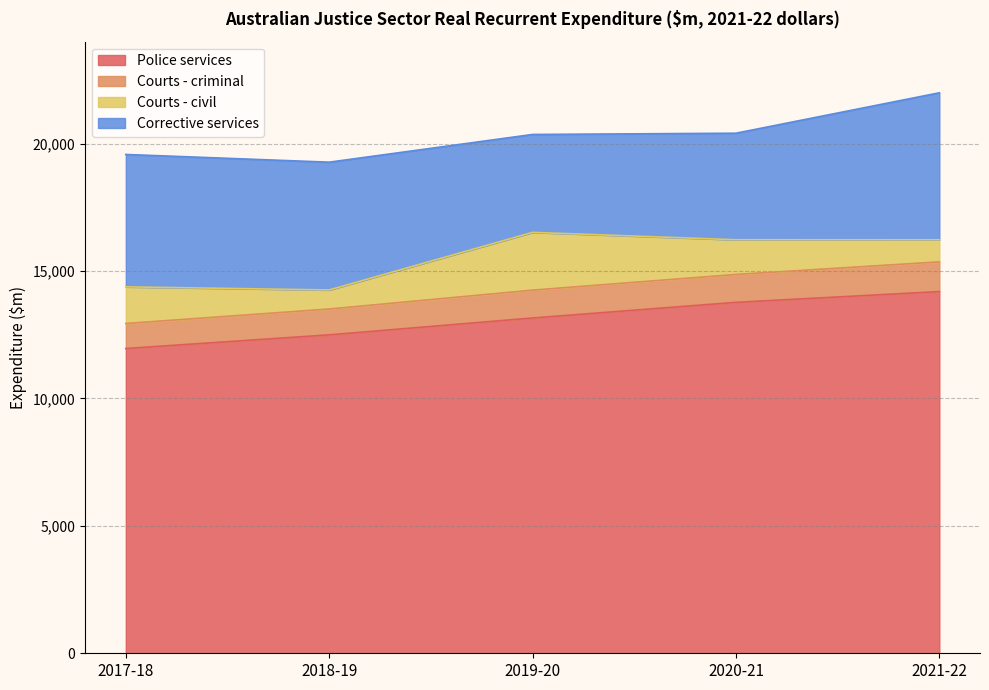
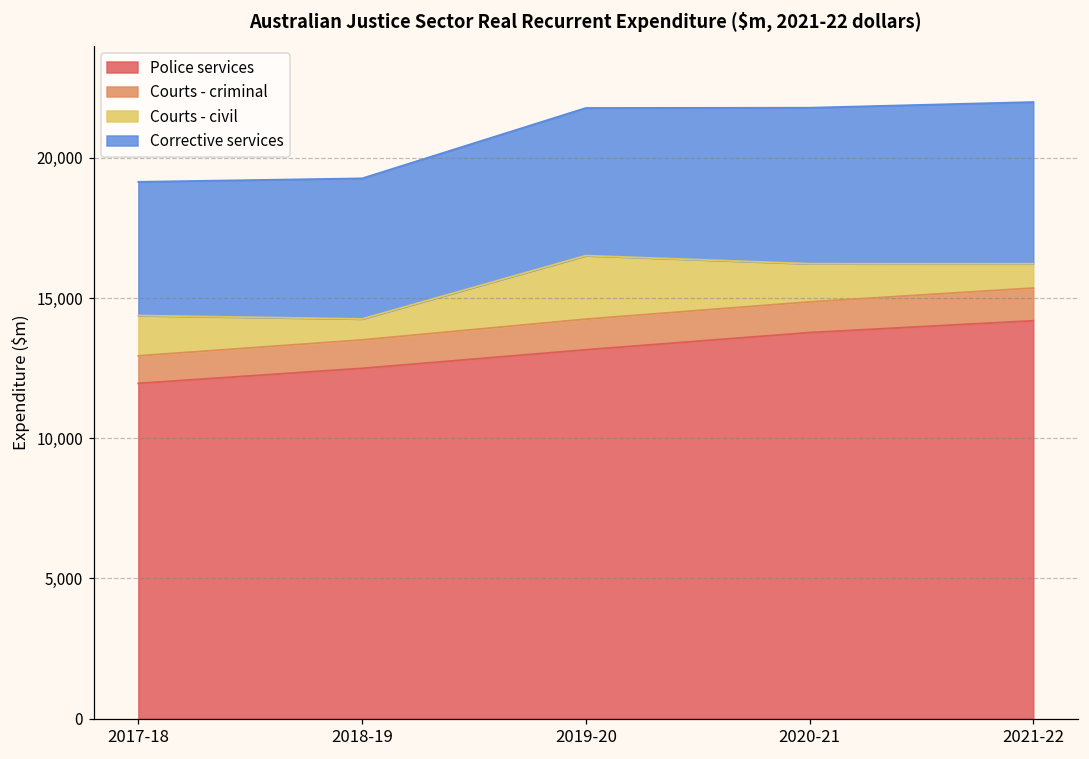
  {
    "Courts - civil": {
      "2017-18": "1,400",
      "2018-19": "700",
      "2019-20": "2,300",
      "2020-21": "1,400",
      "2021-22": "900"
    },
    "Corrective services": {
-     "2017-18": "5,200",
+     "2017-18": "4,800",
      "2018-19": "5,000",
-     "2019-20": "3,800",
-     "2020-21": "4,200",
+     "2019-20": "5,300",
+     "2020-21": "5,600",
      "2021-22": "5,800"
    }
  }
